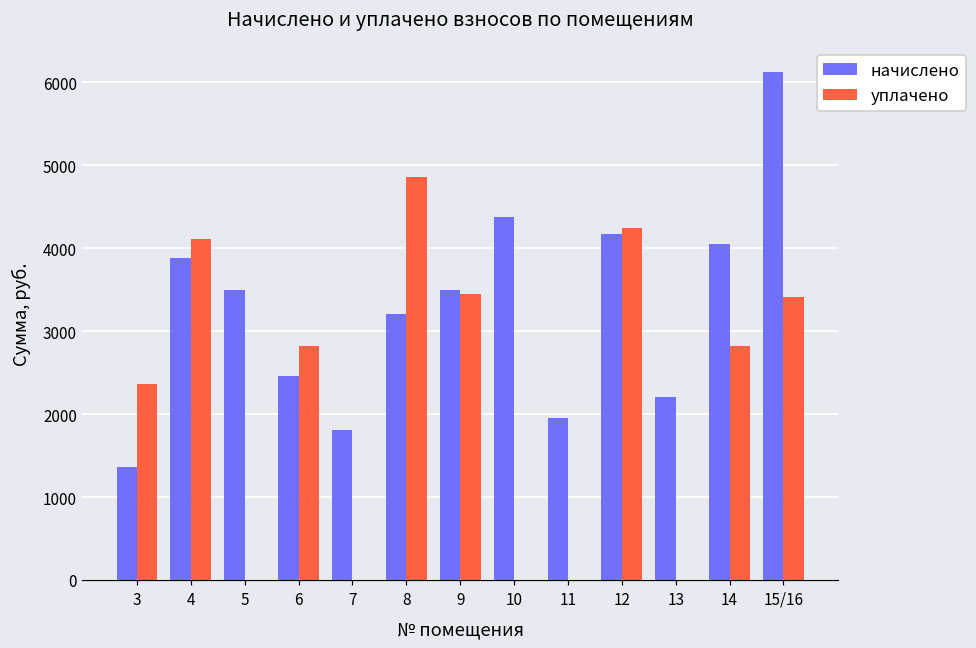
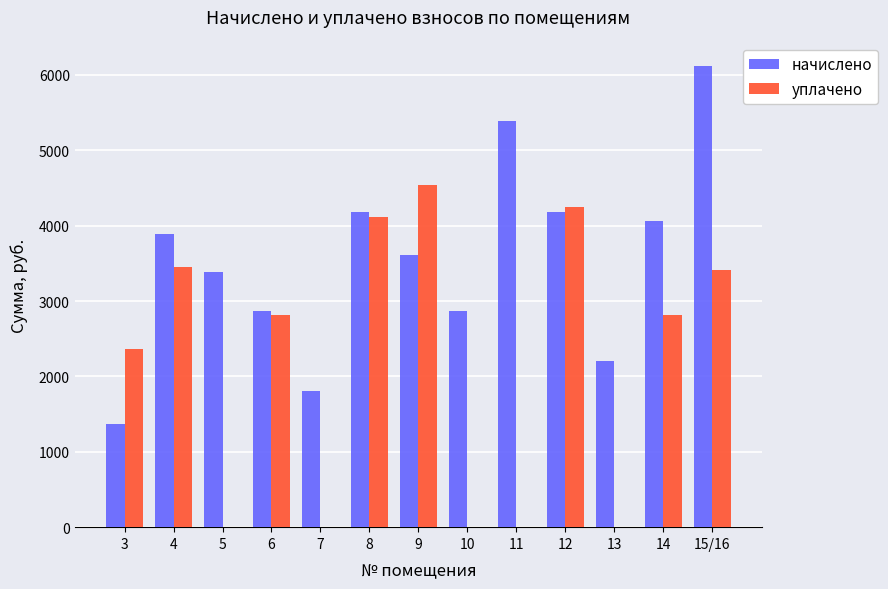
  {
    "начислено": {
      "3": 1400,
      "4": 3900,
-     "5": 3500,
-     "6": 2500,
+     "5": 3400,
+     "6": 2900,
      "7": 1800,
-     "8": 3200,
-     "9": 3500,
-     "10": 4400,
-     "11": 1900,
+     "8": 4200,
+     "9": 3600,
+     "10": 2900,
+     "11": 5400,
      "12": 4200,
      "13": 2200,
      "14": 4100,
      "15/16": 6100
    },
    "уплачено": {
      "3": 2400,
-     "4": 4100,
+     "4": 3400,
      "5": 0,
      "6": 2800,
      "7": 0,
-     "8": 4900,
-     "9": 3400,
+     "8": 4100,
+     "9": 4500,
      "10": 0,
      "11": 0,
      "12": 4300,
      "13": 0,
      "14": 2800,
      "15/16": 3400
    }
  }
